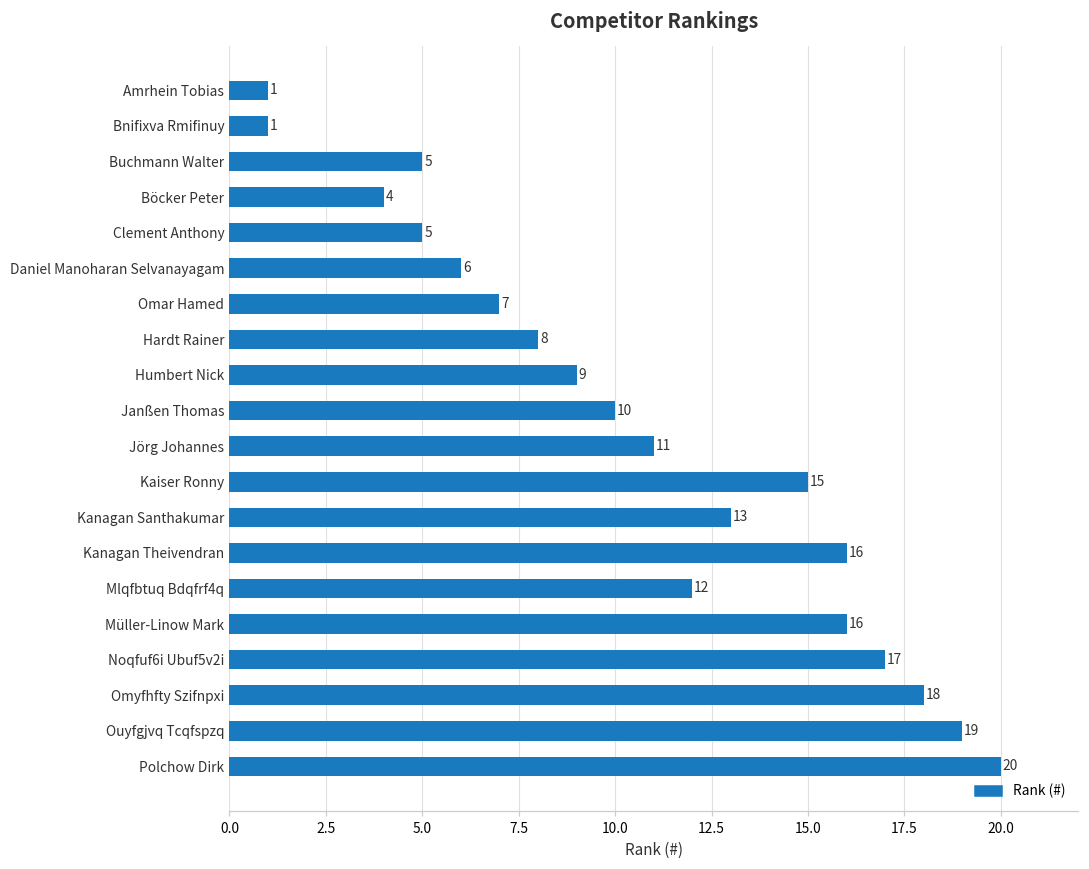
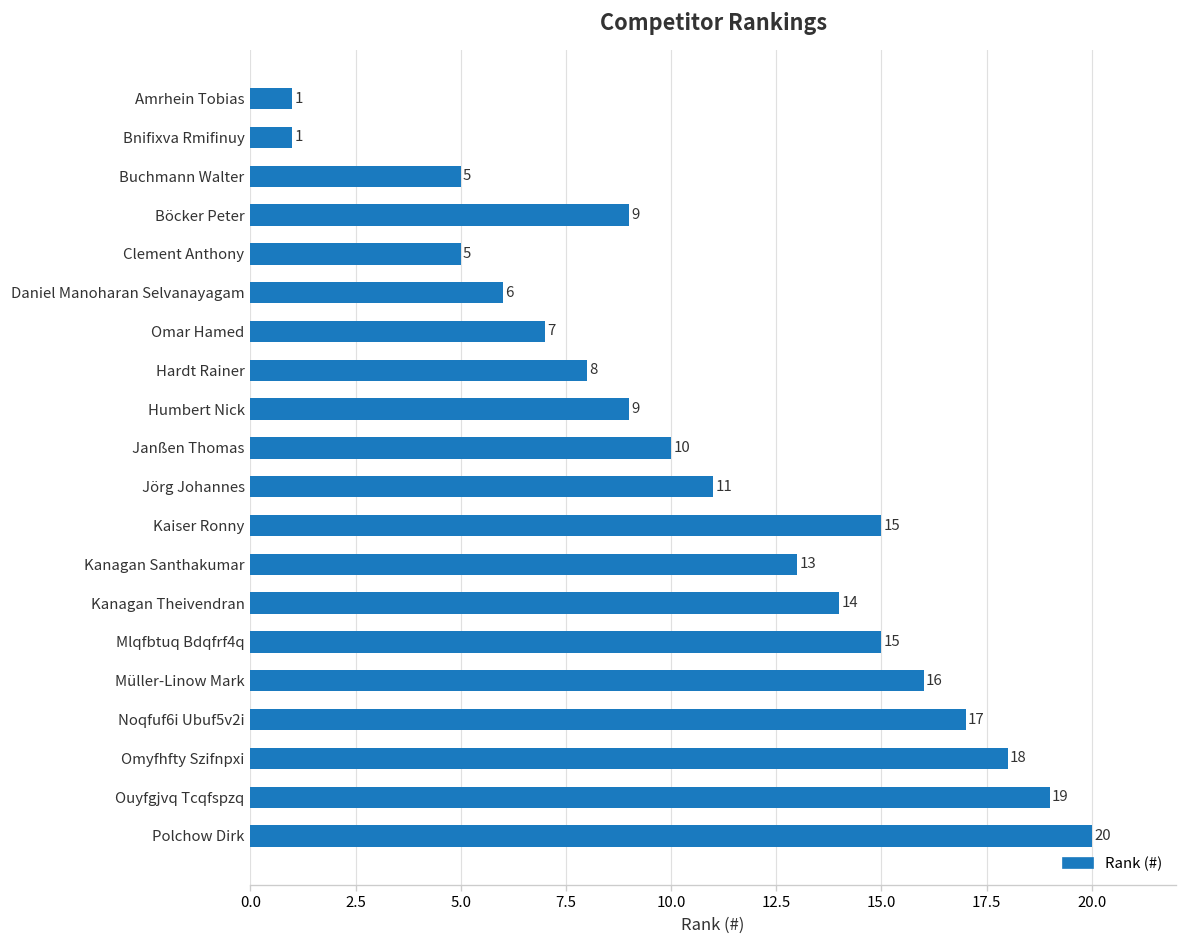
  {
    "Amrhein Tobias": 1,
    "Bnifixva Rmifinuy": 1,
    "Buchmann Walter": 5,
-   "Böcker Peter": 4,
+   "Böcker Peter": 9,
    "Clement Anthony": 5,
    "Daniel Manoharan Selvanayagam": 6,
    "Omar Hamed": 7,
    "Hardt Rainer": 8,
    "Humbert Nick": 9,
    "Janßen Thomas": 10,
    "Jörg Johannes": 11,
    "Kaiser Ronny": 15,
    "Kanagan Santhakumar": 13,
-   "Kanagan Theivendran": 16,
-   "Mlqfbtuq Bdqfrf4q": 12,
+   "Kanagan Theivendran": 14,
+   "Mlqfbtuq Bdqfrf4q": 15,
    "Müller-Linow Mark": 16,
    "Noqfuf6i Ubuf5v2i": 17,
    "Omyfhfty Szifnpxi": 18,
    "Ouyfgjvq Tcqfspzq": 19,
    "Polchow Dirk": 20
  }
